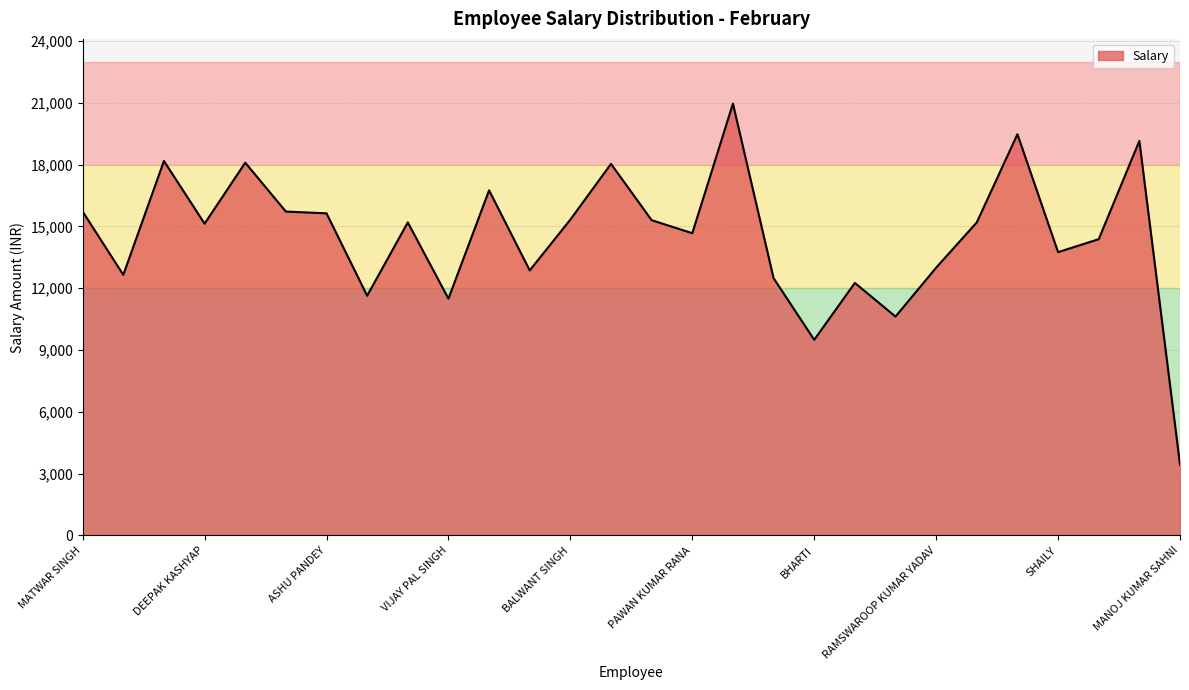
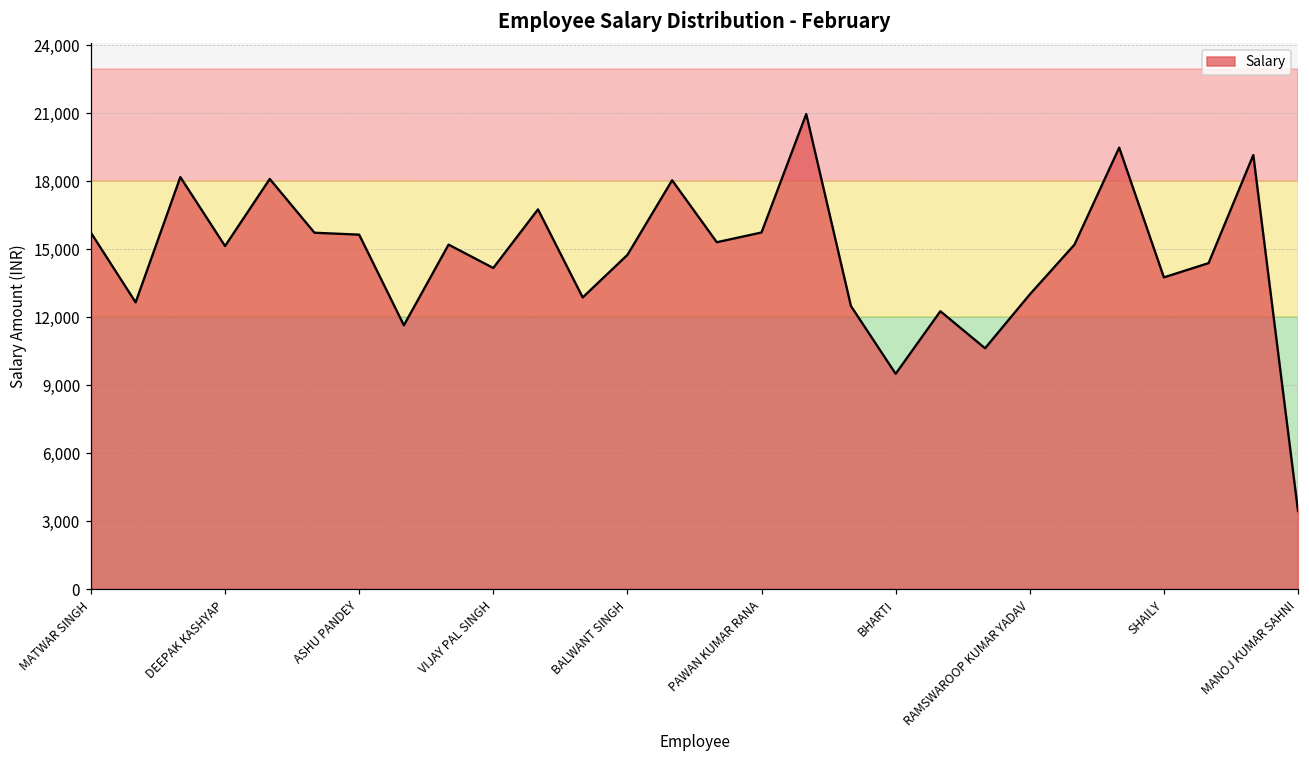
  {
    "MATWAR SINGH": "15,700",
    "DEEPAK KASHYAP": "15,100",
    "ASHU PANDEY": "15,600",
-   "VIJAY PAL SINGH": "11,500",
-   "BALWANT SINGH": "15,300",
-   "PAWAN KUMAR RANA": "14,700",
+   "VIJAY PAL SINGH": "14,200",
+   "BALWANT SINGH": "14,700",
+   "PAWAN KUMAR RANA": "15,700",
    "BHARTI": "9,500",
    "RAMSWAROOP KUMAR YADAV": "13,000",
    "SHAILY": "13,800",
    "MANOJ KUMAR SAHNI": "3,400"
  }
